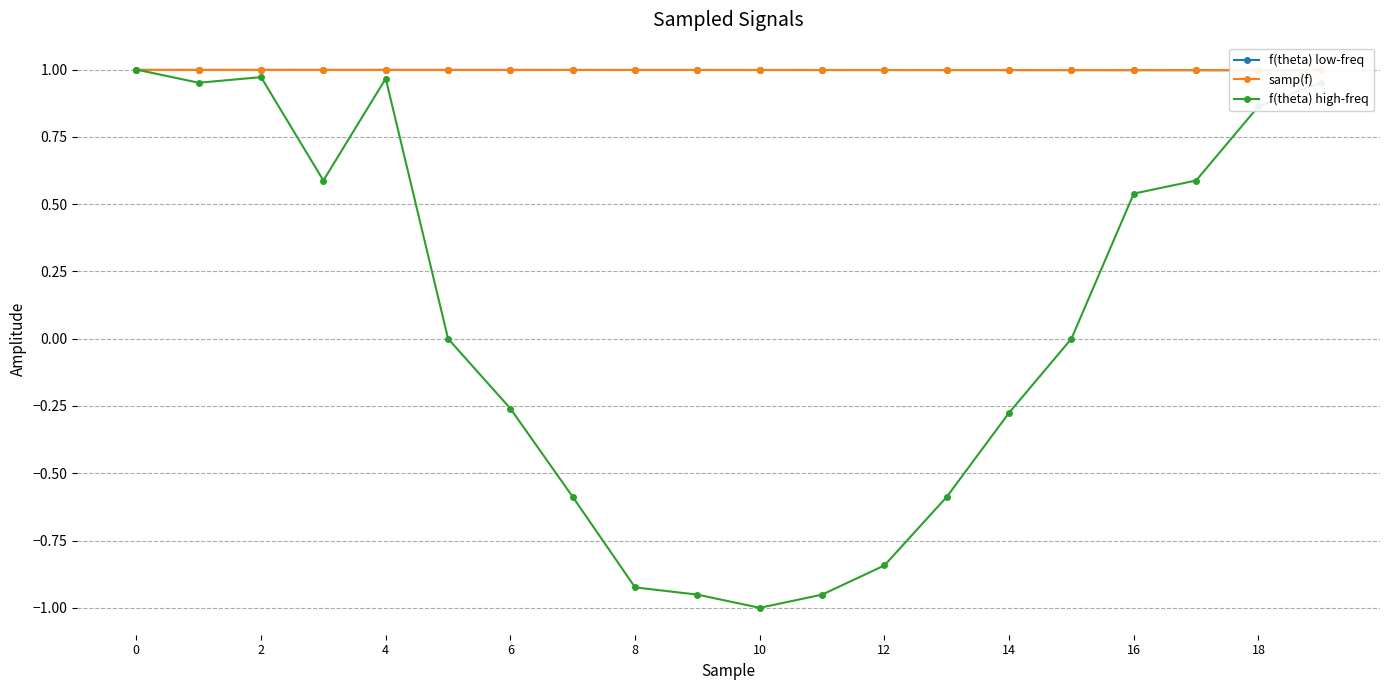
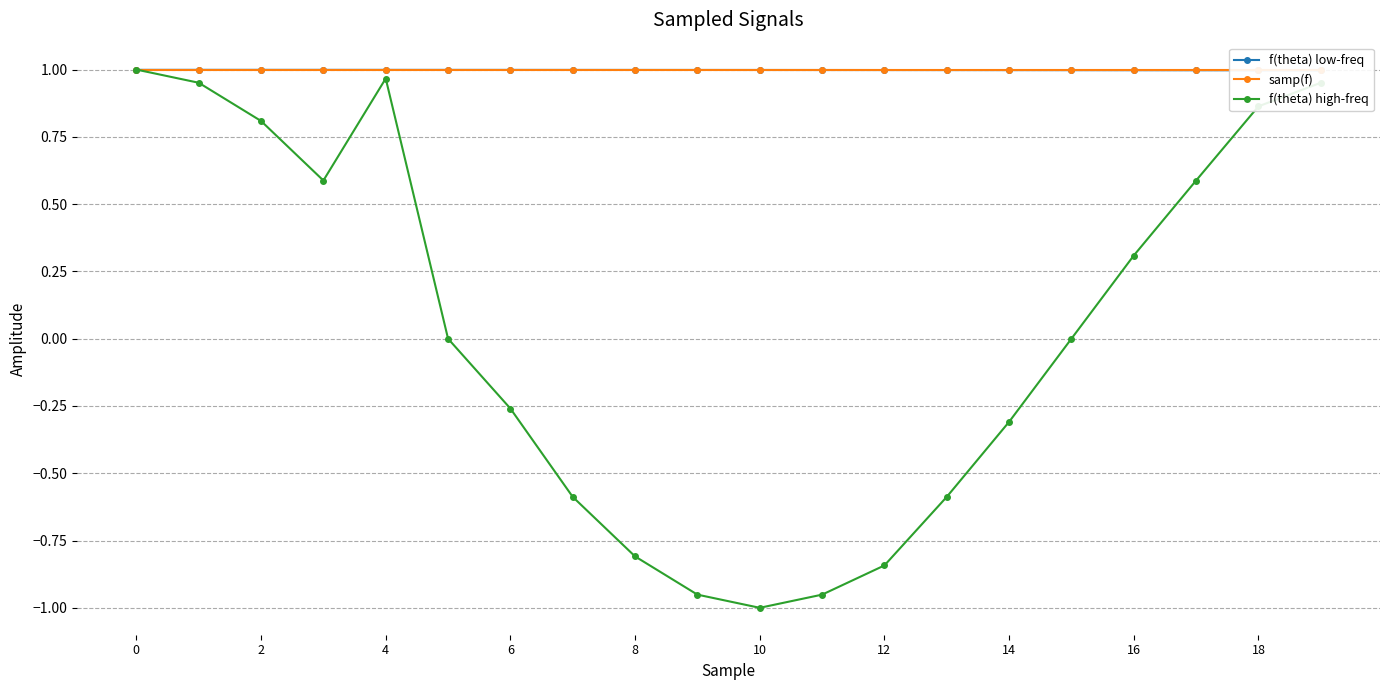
  {
    "samp(f)": {
      "2": 1.00,
      "4": 1.00,
      "6": 1.00,
      "8": 1.00,
      "10": 1.00,
      "12": 1.00,
      "14": 1.00,
      "16": 1.00
    },
    "f(theta) high-freq": {
-     "2": 0.97,
+     "2": 0.81,
      "4": 0.97,
      "6": -0.26,
-     "8": -0.92,
+     "8": -0.81,
      "10": -1.00,
      "12": -0.84,
-     "14": -0.28,
-     "16": 0.54
+     "14": -0.31,
+     "16": 0.31
    }
  }
